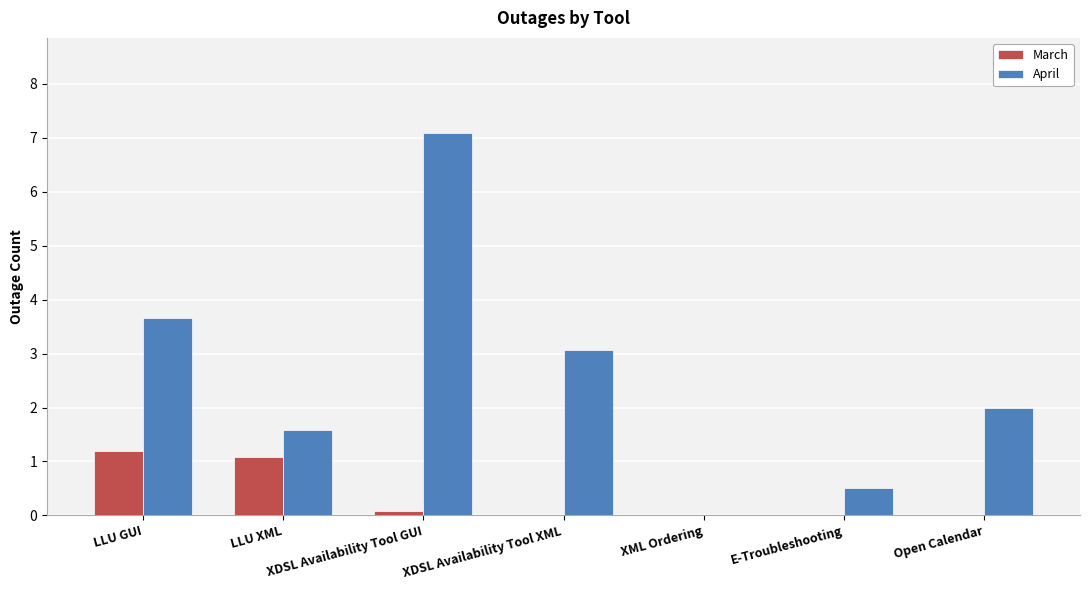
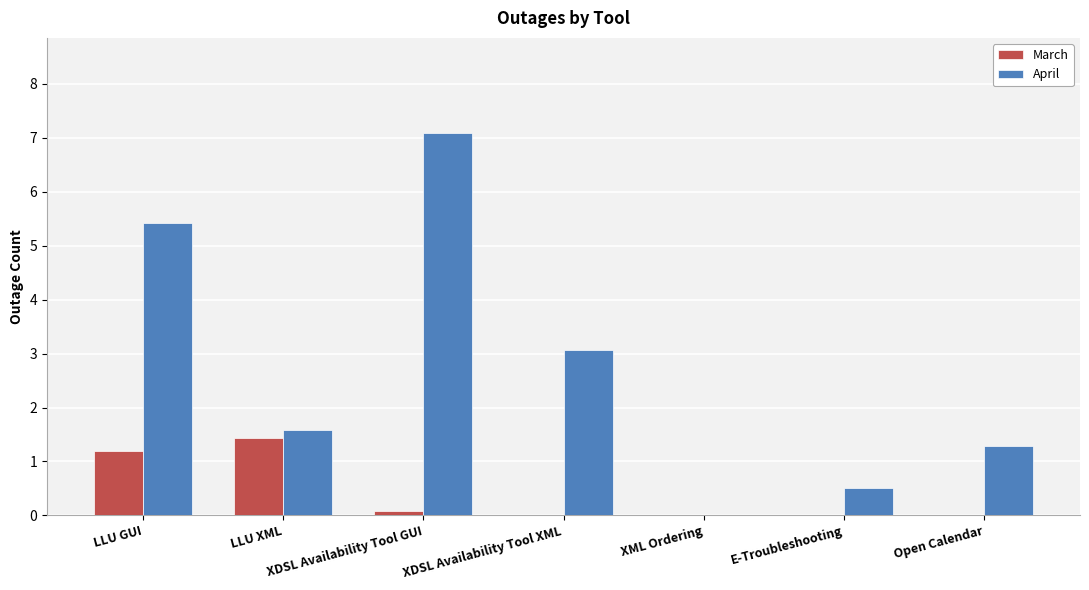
  {
    "March": {
      "LLU GUI": 1.2,
-     "LLU XML": 1.1,
+     "LLU XML": 1.4,
      "XDSL Availability Tool GUI": 0.1,
      "XDSL Availability Tool XML": 0.0,
      "XML Ordering": 0.0,
      "E-Troubleshooting": 0.0,
      "Open Calendar": 0.0
    },
    "April": {
-     "LLU GUI": 3.7,
+     "LLU GUI": 5.4,
      "LLU XML": 1.6,
      "XDSL Availability Tool GUI": 7.1,
      "XDSL Availability Tool XML": 3.1,
      "XML Ordering": 0.0,
      "E-Troubleshooting": 0.5,
-     "Open Calendar": 2.0
+     "Open Calendar": 1.3
    }
  }
